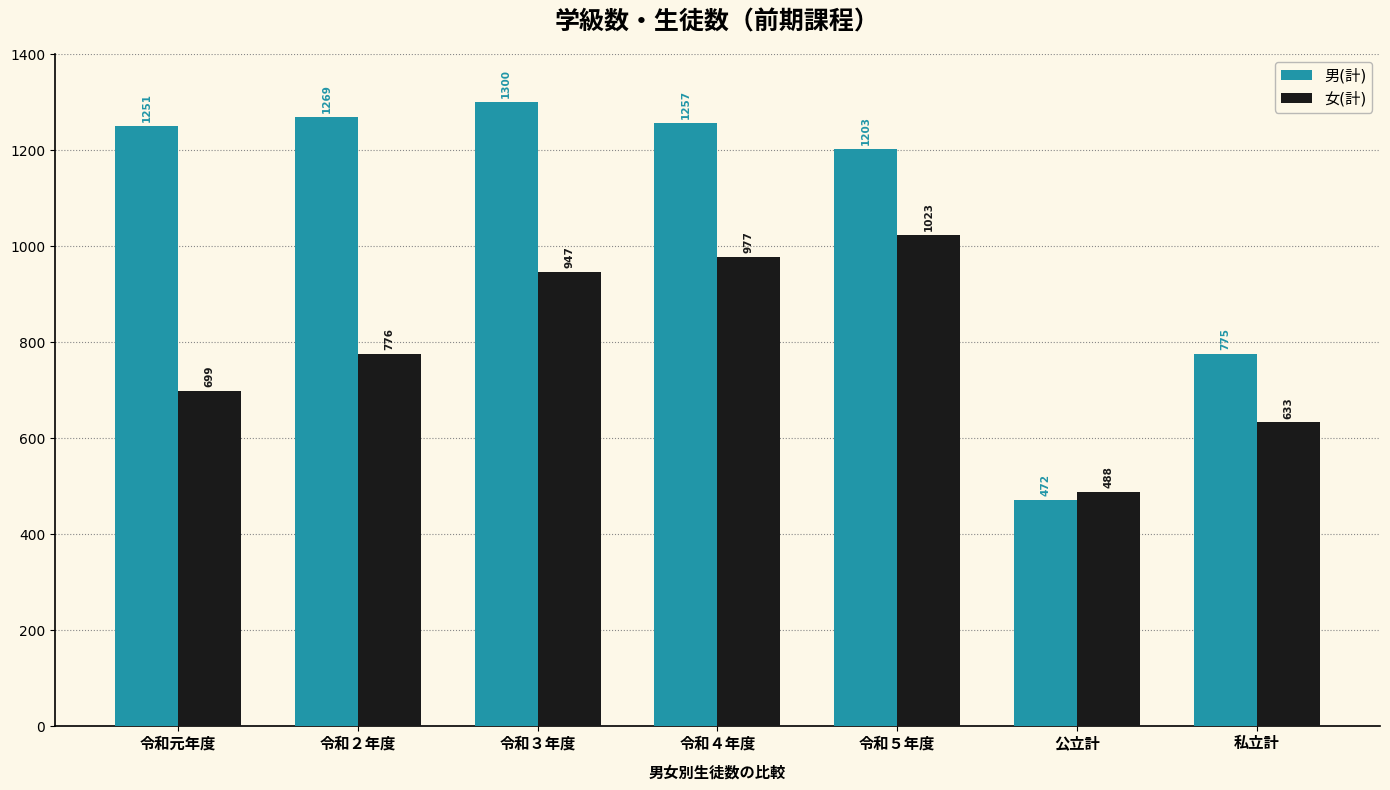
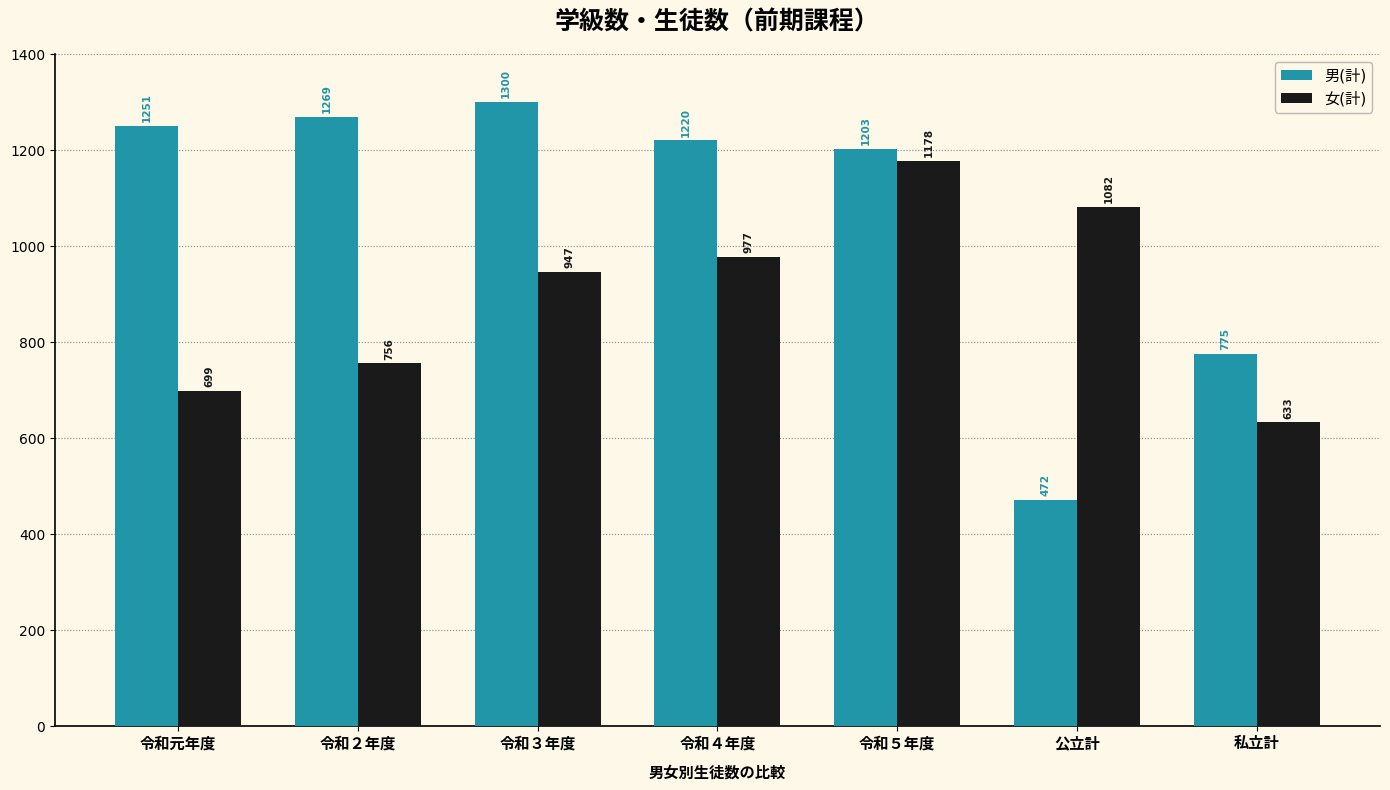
  {
    "男(計)": {
      "令和元年度": 1251,
      "令和２年度": 1269,
      "令和３年度": 1300,
-     "令和４年度": 1257,
+     "令和４年度": 1220,
      "令和５年度": 1203,
      "公立計": 472,
      "私立計": 775
    },
    "女(計)": {
      "令和元年度": 699,
-     "令和２年度": 776,
+     "令和２年度": 756,
      "令和３年度": 947,
      "令和４年度": 977,
-     "令和５年度": 1023,
-     "公立計": 488,
+     "令和５年度": 1178,
+     "公立計": 1082,
      "私立計": 633
    }
  }
